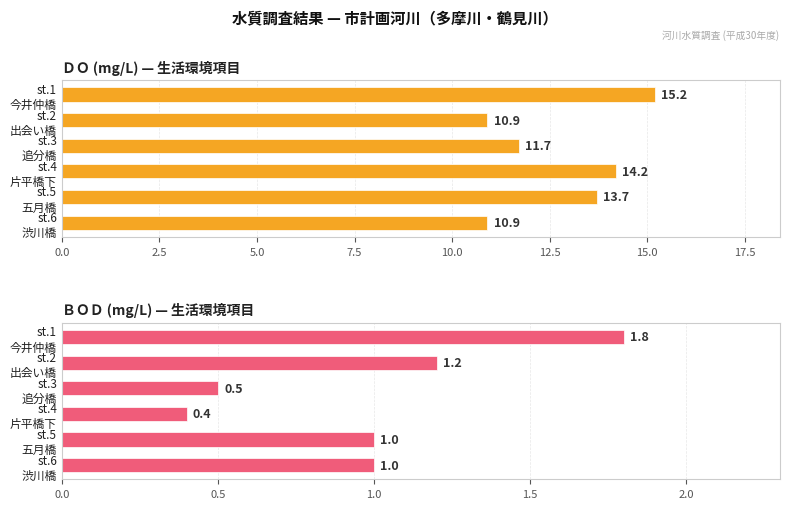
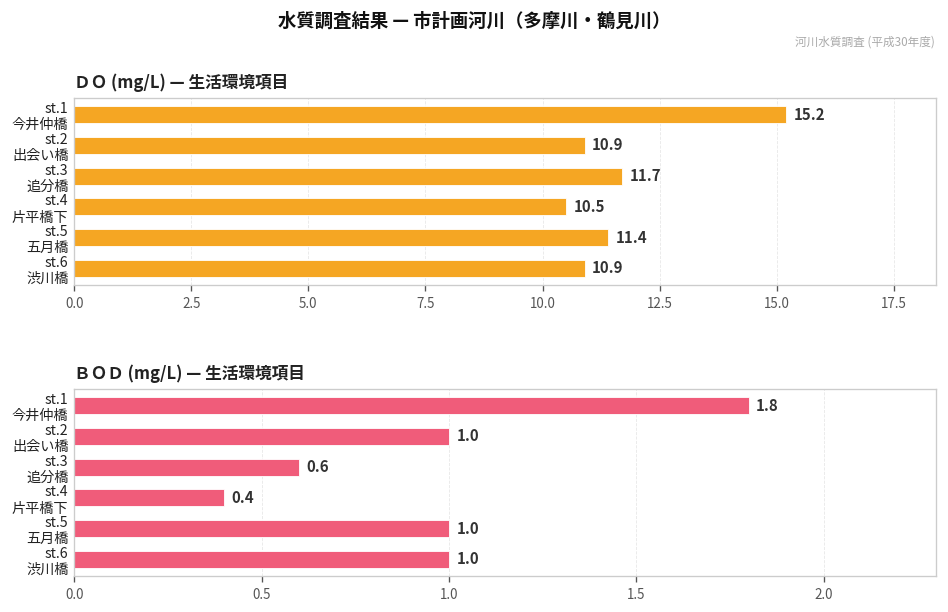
  {
    "ＤＯ (mg/L) — 生活環境項目": {
      "st.1 今井仲橋": 15.2,
      "st.2 出会い橋": 10.9,
      "st.3 追分橋": 11.7,
-     "st.4 片平橋下": 14.2,
-     "st.5 五月橋": 13.7,
+     "st.4 片平橋下": 10.5,
+     "st.5 五月橋": 11.4,
      "st.6 渋川橋": 10.9
    },
    "ＢＯＤ (mg/L) — 生活環境項目": {
      "st.1 今井仲橋": 1.8,
-     "st.2 出会い橋": 1.2,
-     "st.3 追分橋": 0.5,
+     "st.2 出会い橋": 1.0,
+     "st.3 追分橋": 0.6,
      "st.4 片平橋下": 0.4,
      "st.5 五月橋": 1.0,
      "st.6 渋川橋": 1.0
    }
  }
